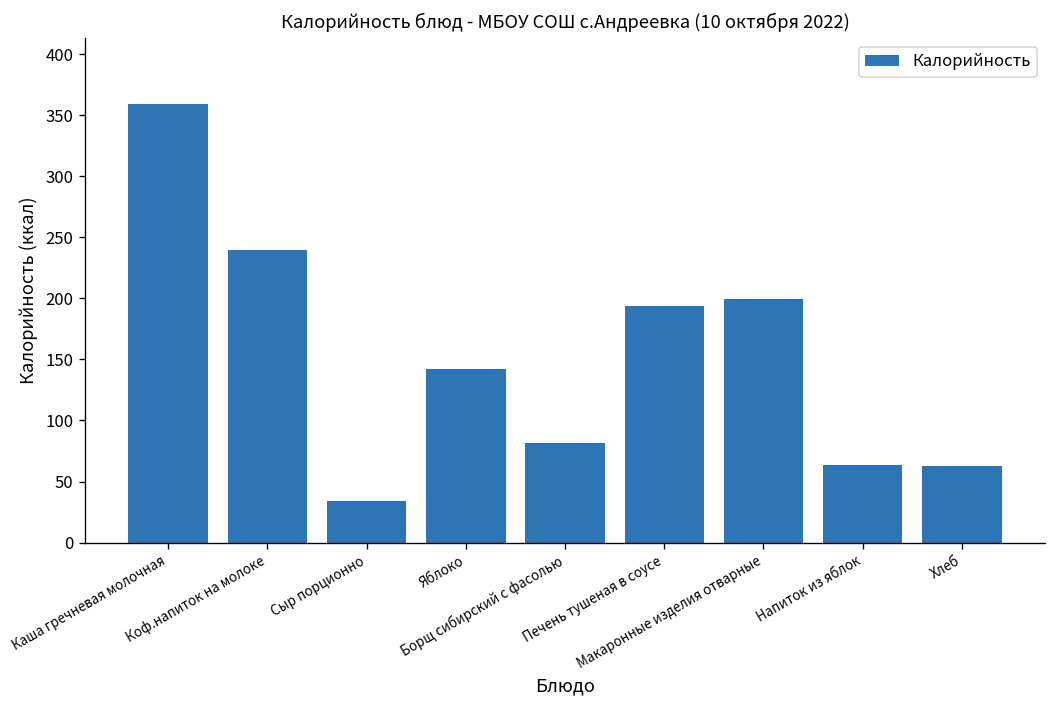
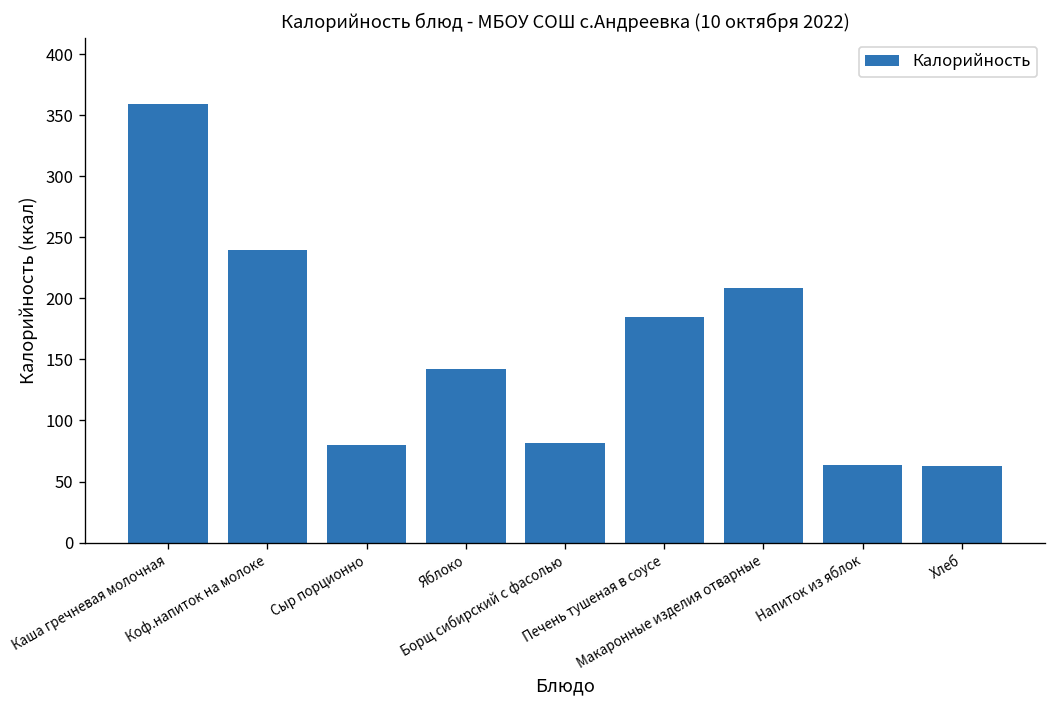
  {
    "Каша гречневая молочная": 359,
    "Коф.напиток на молоке": 240,
-   "Сыр порционно": 34,
+   "Сыр порционно": 80,
    "Яблоко": 142,
    "Борщ сибирский с фасолью": 82,
-   "Печень тушеная в соусе": 194,
-   "Макаронные изделия отварные": 199,
+   "Печень тушеная в соусе": 184,
+   "Макаронные изделия отварные": 209,
    "Напиток из яблок": 64,
    "Хлеб": 63
  }
